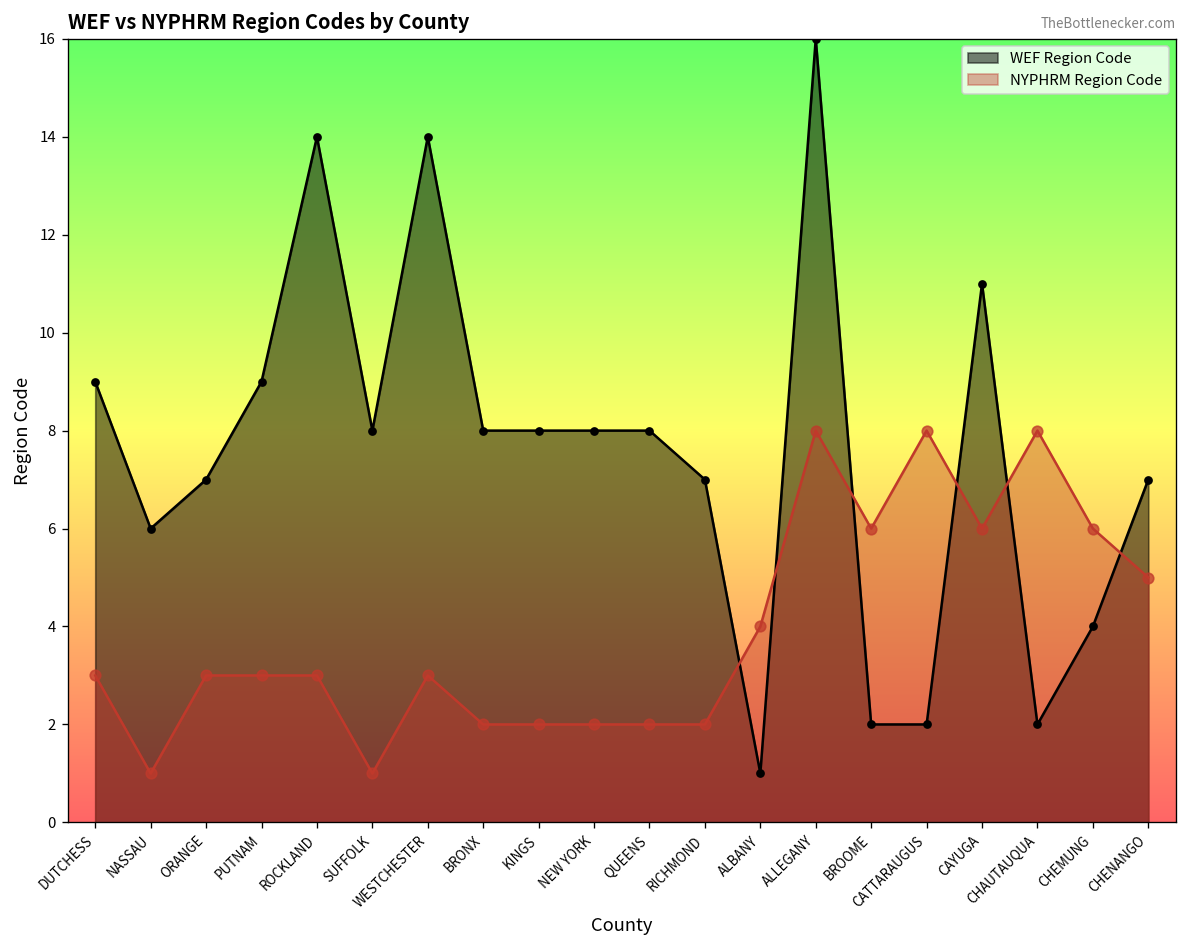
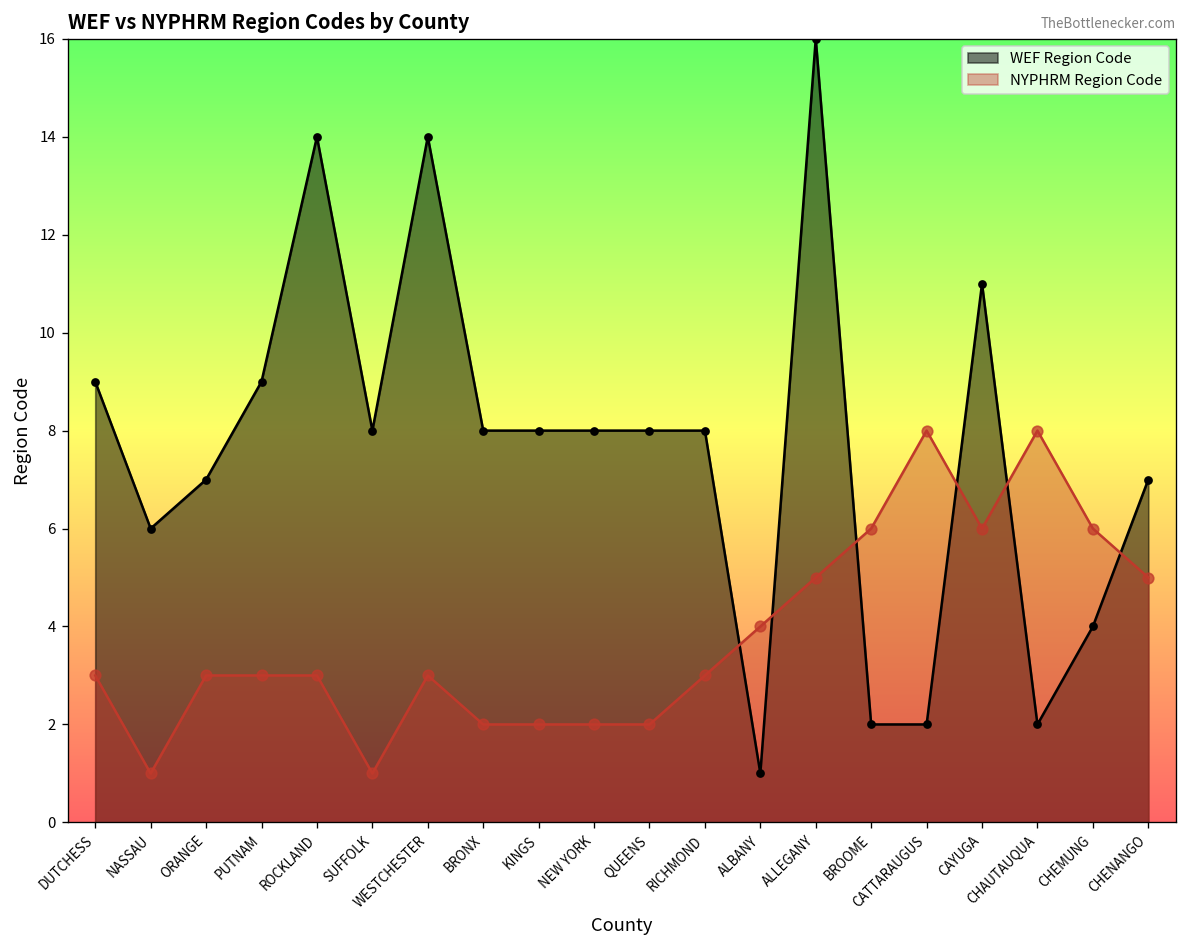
  {
    "WEF Region Code": {
      "DUTCHESS": 9,
      "NASSAU": 6,
      "ORANGE": 7,
      "PUTNAM": 9,
      "ROCKLAND": 14,
      "SUFFOLK": 8,
      "WESTCHESTER": 14,
      "BRONX": 8,
      "KINGS": 8,
      "NEW YORK": 8,
      "QUEENS": 8,
-     "RICHMOND": 7,
+     "RICHMOND": 8,
      "ALBANY": 1,
      "ALLEGANY": 16,
      "BROOME": 2,
      "CATTARAUGUS": 2,
      "CAYUGA": 11,
      "CHAUTAUQUA": 2,
      "CHEMUNG": 4,
      "CHENANGO": 7
    },
    "NYPHRM Region Code": {
      "DUTCHESS": 3,
      "NASSAU": 1,
      "ORANGE": 3,
      "PUTNAM": 3,
      "ROCKLAND": 3,
      "SUFFOLK": 1,
      "WESTCHESTER": 3,
      "BRONX": 2,
      "KINGS": 2,
      "NEW YORK": 2,
      "QUEENS": 2,
-     "RICHMOND": 2,
+     "RICHMOND": 3,
      "ALBANY": 4,
-     "ALLEGANY": 8,
+     "ALLEGANY": 5,
      "BROOME": 6,
      "CATTARAUGUS": 8,
      "CAYUGA": 6,
      "CHAUTAUQUA": 8,
      "CHEMUNG": 6,
      "CHENANGO": 5
    }
  }
